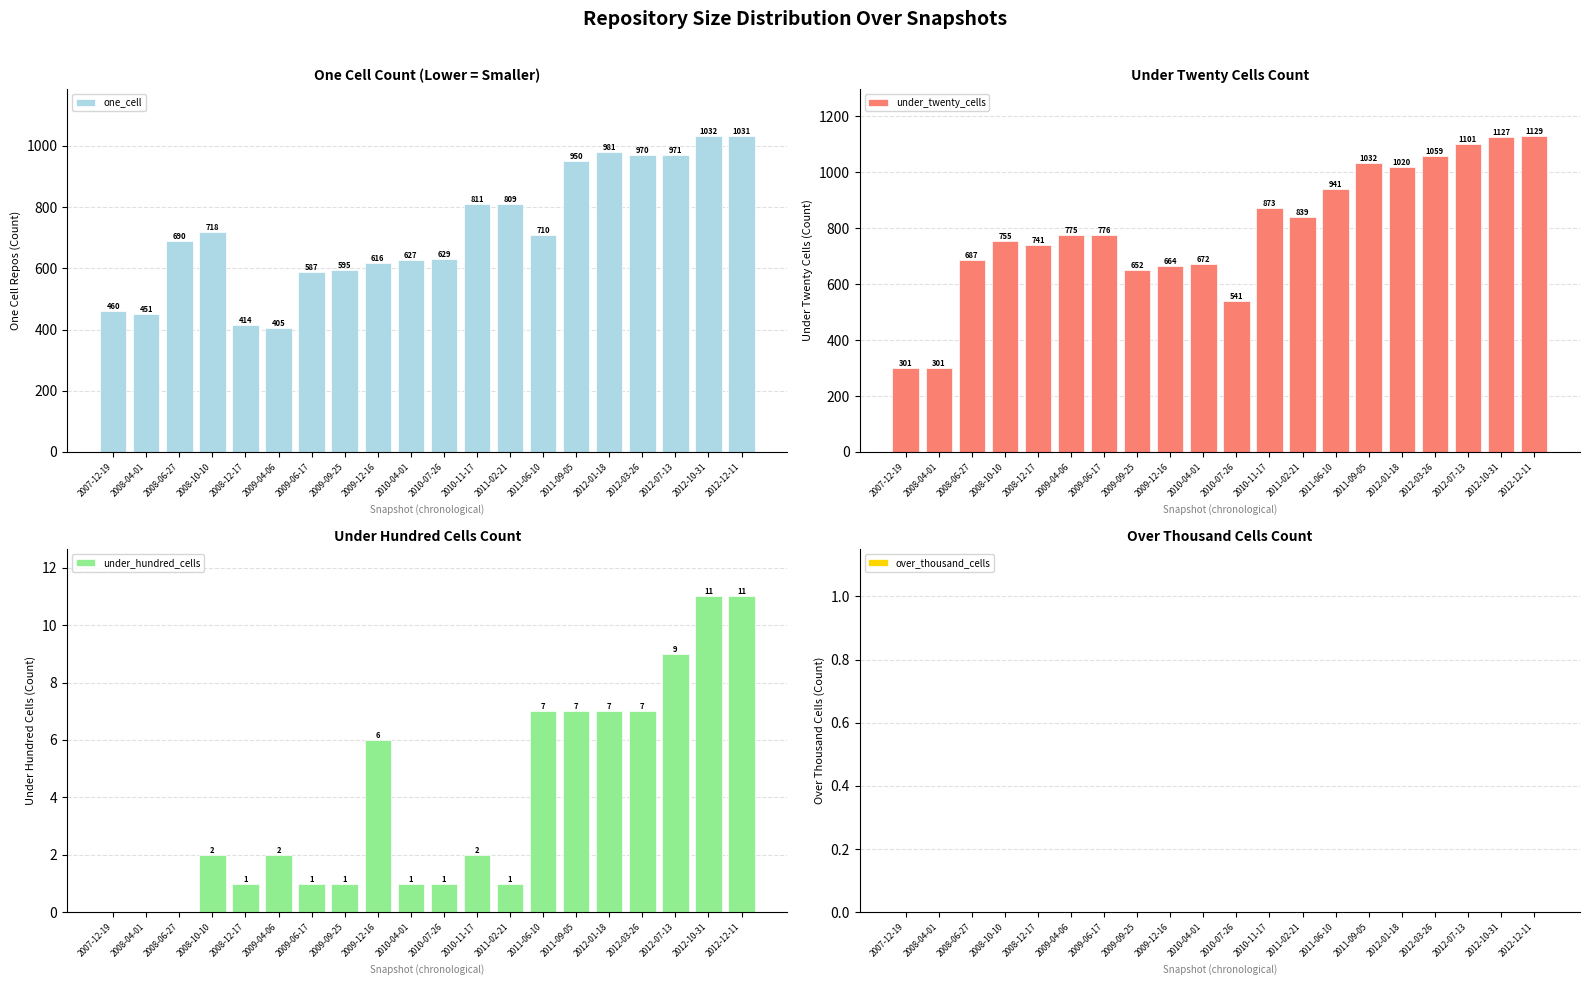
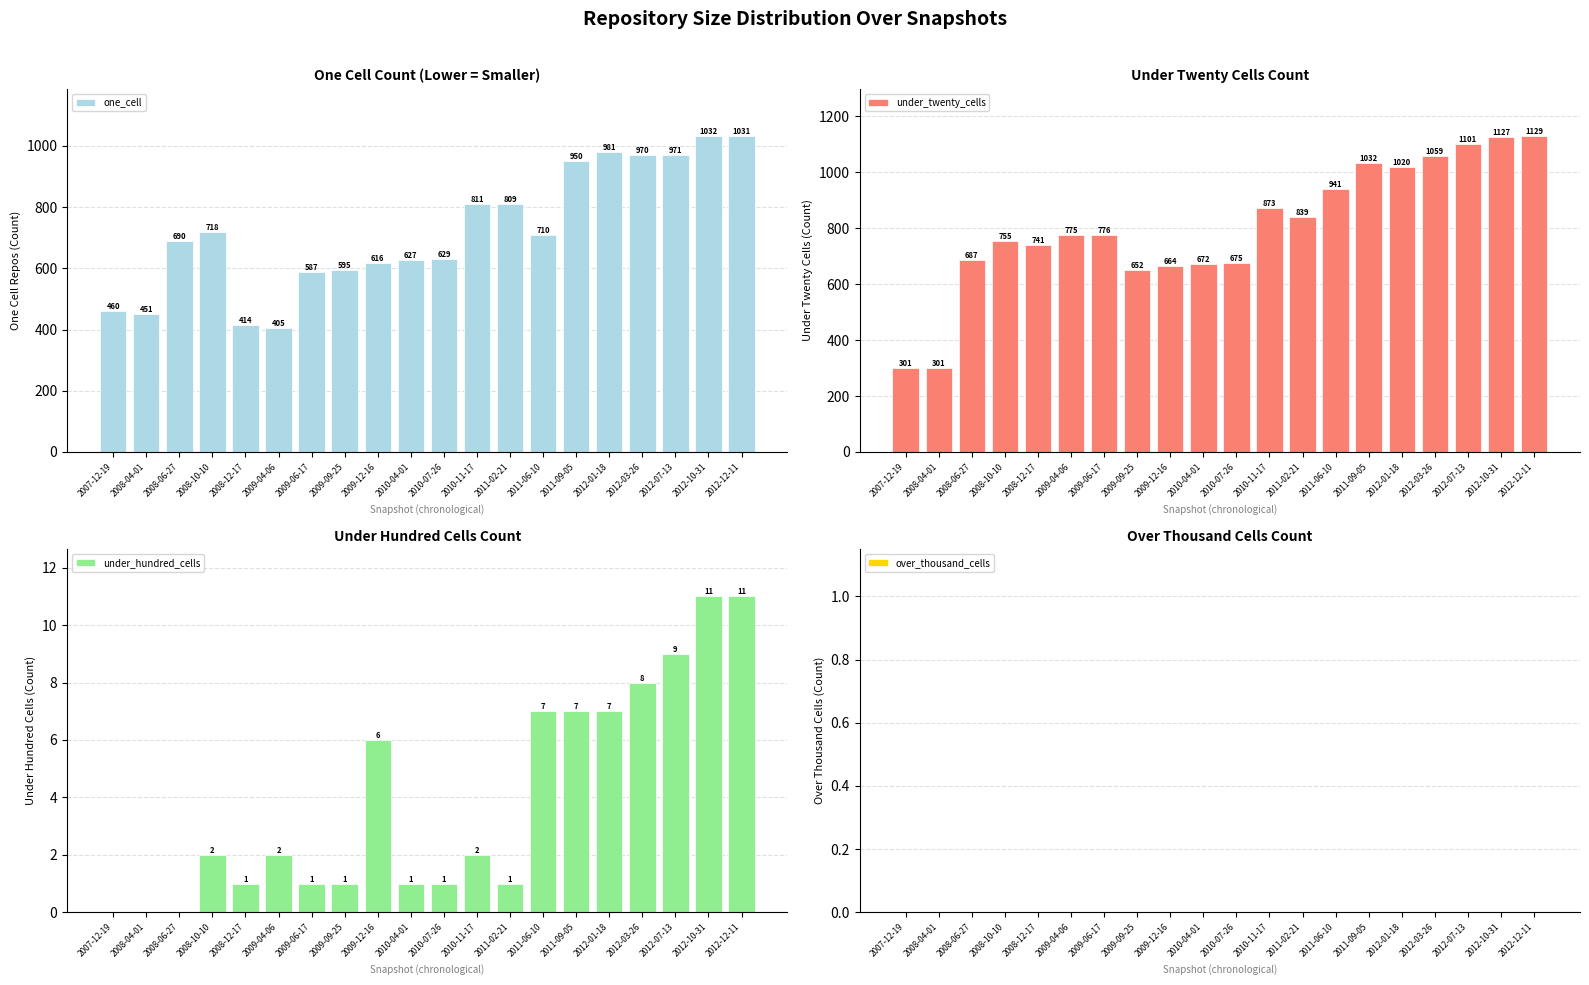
  {
    "One Cell Count (Lower = Smaller)": {
      "2007-12-19": 460,
      "2008-04-01": 451,
      "2008-06-27": 690,
      "2008-10-10": 718,
      "2008-12-17": 414,
      "2009-04-06": 405,
      "2009-06-17": 587,
      "2009-09-25": 595,
      "2009-12-16": 616,
      "2010-04-01": 627,
      "2010-07-26": 629,
      "2010-11-17": 811,
      "2011-02-21": 809,
      "2011-06-10": 710,
      "2011-09-05": 950,
      "2012-01-18": 981,
      "2012-03-26": 970,
      "2012-07-13": 971,
      "2012-10-31": 1032,
      "2012-12-11": 1031
    },
    "Under Twenty Cells Count": {
      "2007-12-19": 301,
      "2008-04-01": 301,
      "2008-06-27": 687,
      "2008-10-10": 755,
      "2008-12-17": 741,
      "2009-04-06": 775,
      "2009-06-17": 776,
      "2009-09-25": 652,
      "2009-12-16": 664,
      "2010-04-01": 672,
-     "2010-07-26": 541,
+     "2010-07-26": 675,
      "2010-11-17": 873,
      "2011-02-21": 839,
      "2011-06-10": 941,
      "2011-09-05": 1032,
      "2012-01-18": 1020,
      "2012-03-26": 1059,
      "2012-07-13": 1101,
      "2012-10-31": 1127,
      "2012-12-11": 1129
    },
    "Under Hundred Cells Count": {
      "2008-10-10": 2,
      "2008-12-17": 1,
      "2009-04-06": 2,
      "2009-06-17": 1,
      "2009-09-25": 1,
      "2009-12-16": 6,
      "2010-04-01": 1,
      "2010-07-26": 1,
      "2010-11-17": 2,
      "2011-02-21": 1,
      "2011-06-10": 7,
      "2011-09-05": 7,
      "2012-01-18": 7,
-     "2012-03-26": 7,
+     "2012-03-26": 8,
      "2012-07-13": 9,
      "2012-10-31": 11,
      "2012-12-11": 11
    },
    "Over Thousand Cells Count": {
      "2007-12-19": 0.00,
      "2008-04-01": 0.00,
      "2008-06-27": 0.00,
      "2008-10-10": 0.00,
      "2008-12-17": 0.00,
      "2009-04-06": 0.00,
      "2009-06-17": 0.00,
      "2009-09-25": 0.00,
      "2009-12-16": 0.00,
      "2010-04-01": 0.00,
      "2010-07-26": 0.00,
      "2010-11-17": 0.00,
      "2011-02-21": 0.00,
      "2011-06-10": 0.00,
      "2011-09-05": 0.00,
      "2012-01-18": 0.00,
      "2012-03-26": 0.00,
      "2012-07-13": 0.00,
      "2012-10-31": 0.00,
      "2012-12-11": 0.00
    }
  }
